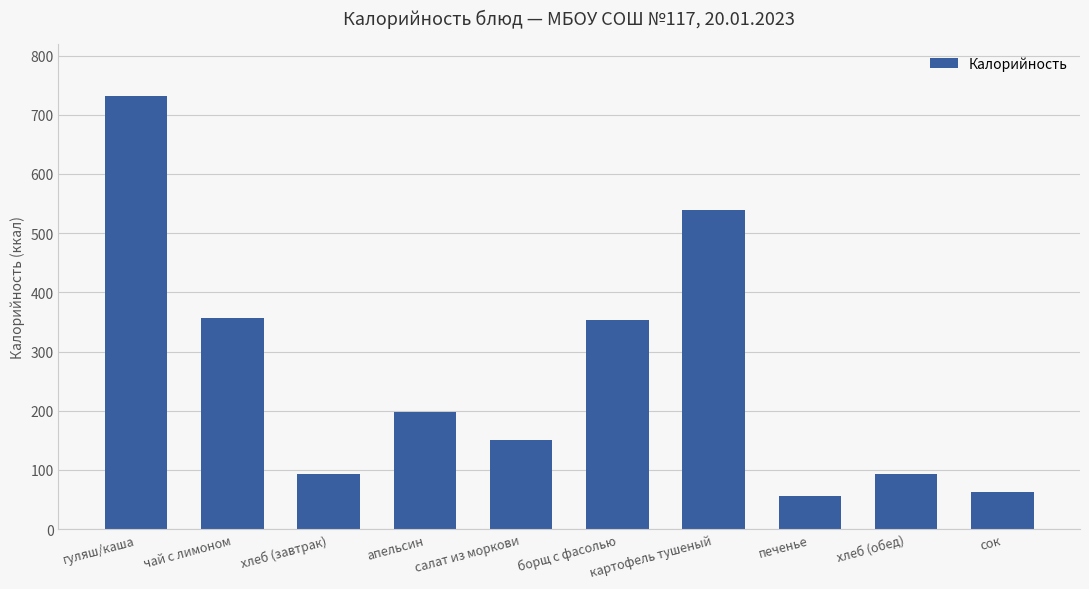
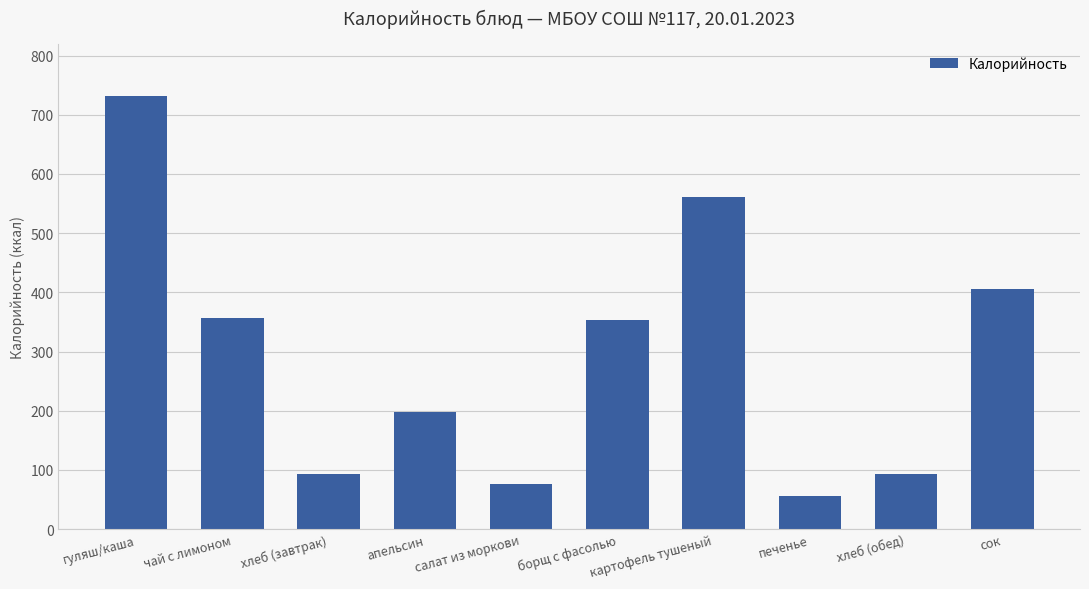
  {
    "гуляш/каша": 730,
    "чай с лимоном": 360,
    "хлеб (завтрак)": 90,
    "апельсин": 200,
-   "салат из моркови": 150,
+   "салат из моркови": 80,
    "борщ с фасолью": 350,
-   "картофель тушеный": 540,
+   "картофель тушеный": 560,
    "печенье": 60,
    "хлеб (обед)": 90,
-   "сок": 60
+   "сок": 410
  }
